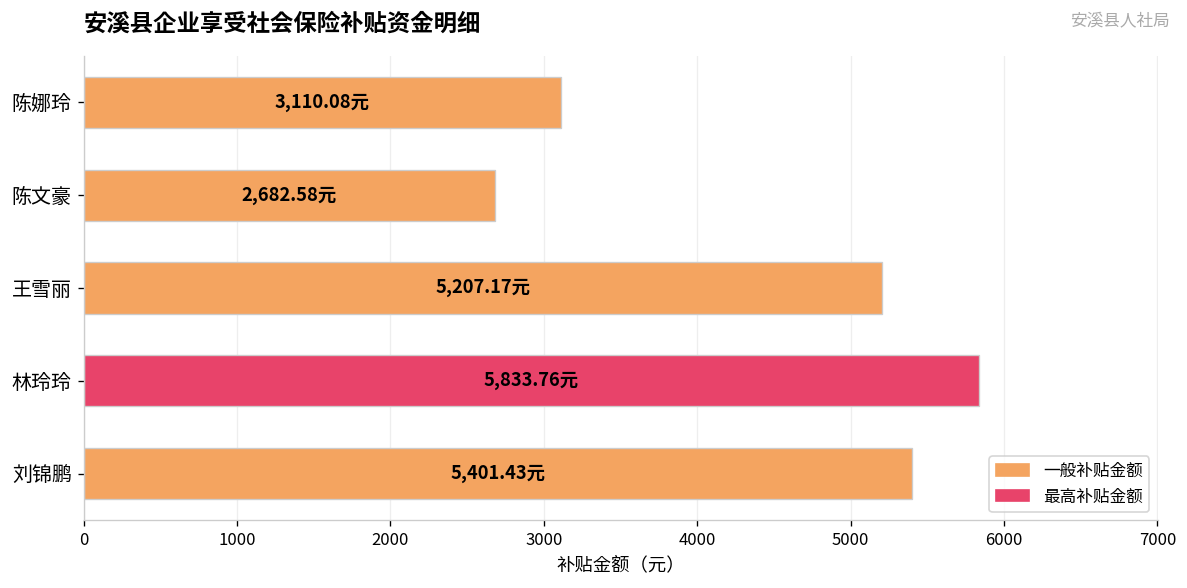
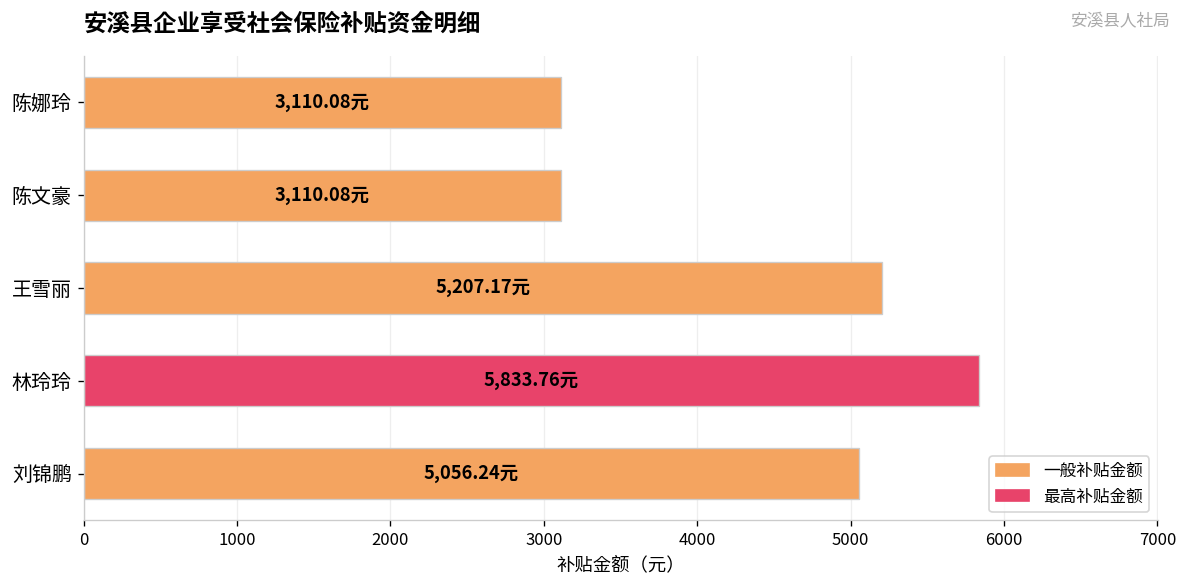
  {
    "陈娜玲": "3,110.08元",
-   "陈文豪": "2,682.58元",
+   "陈文豪": "3,110.08元",
    "王雪丽": "5,207.17元",
    "林玲玲": "5,833.76元",
-   "刘锦鹏": "5,401.43元"
+   "刘锦鹏": "5,056.24元"
  }
